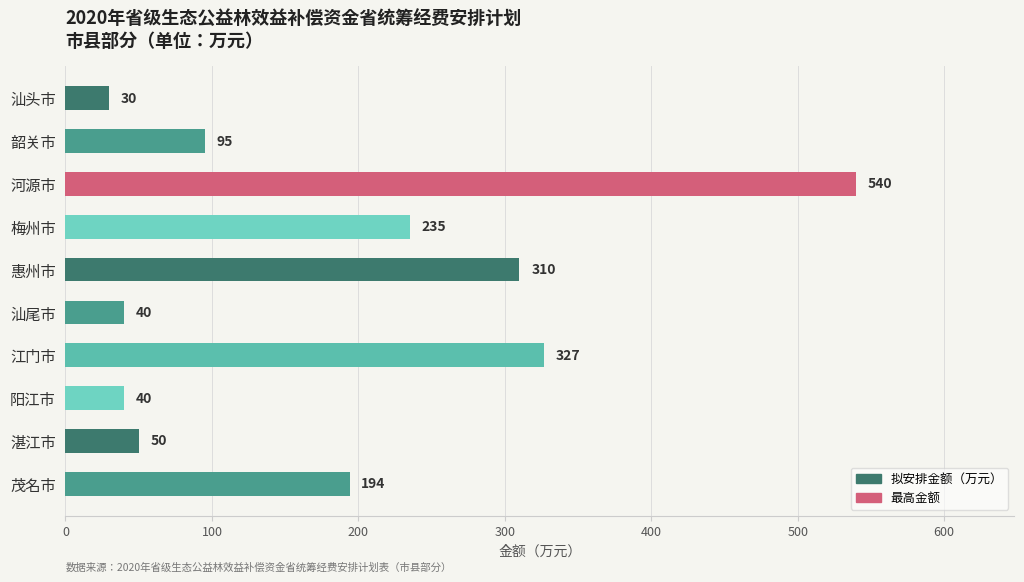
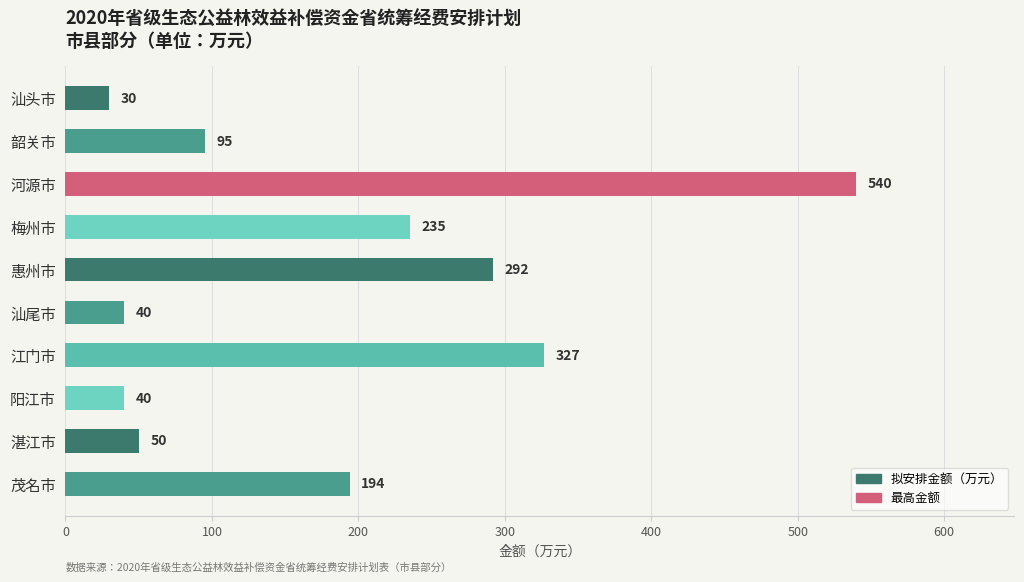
  {
    "汕头市": 30,
    "韶关市": 95,
    "河源市": 540,
    "梅州市": 235,
-   "惠州市": 310,
+   "惠州市": 292,
    "汕尾市": 40,
    "江门市": 327,
    "阳江市": 40,
    "湛江市": 50,
    "茂名市": 194
  }
